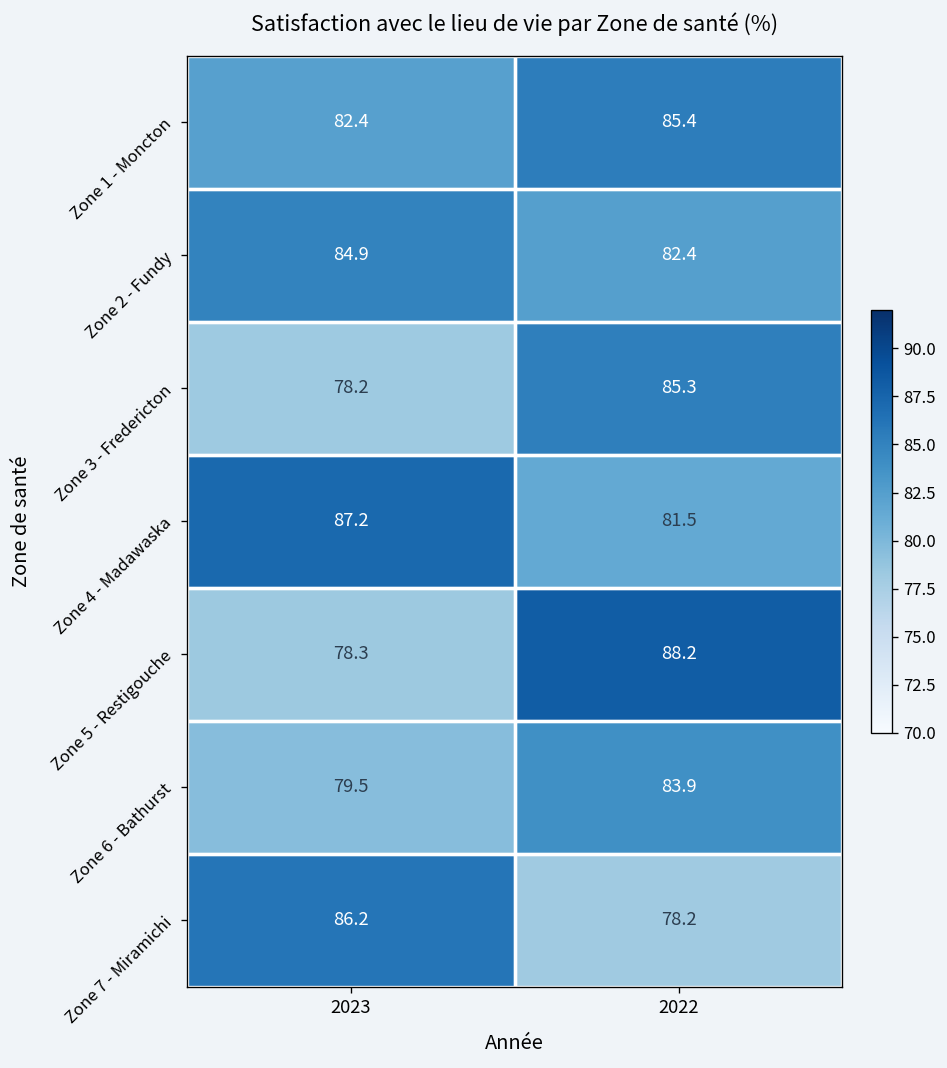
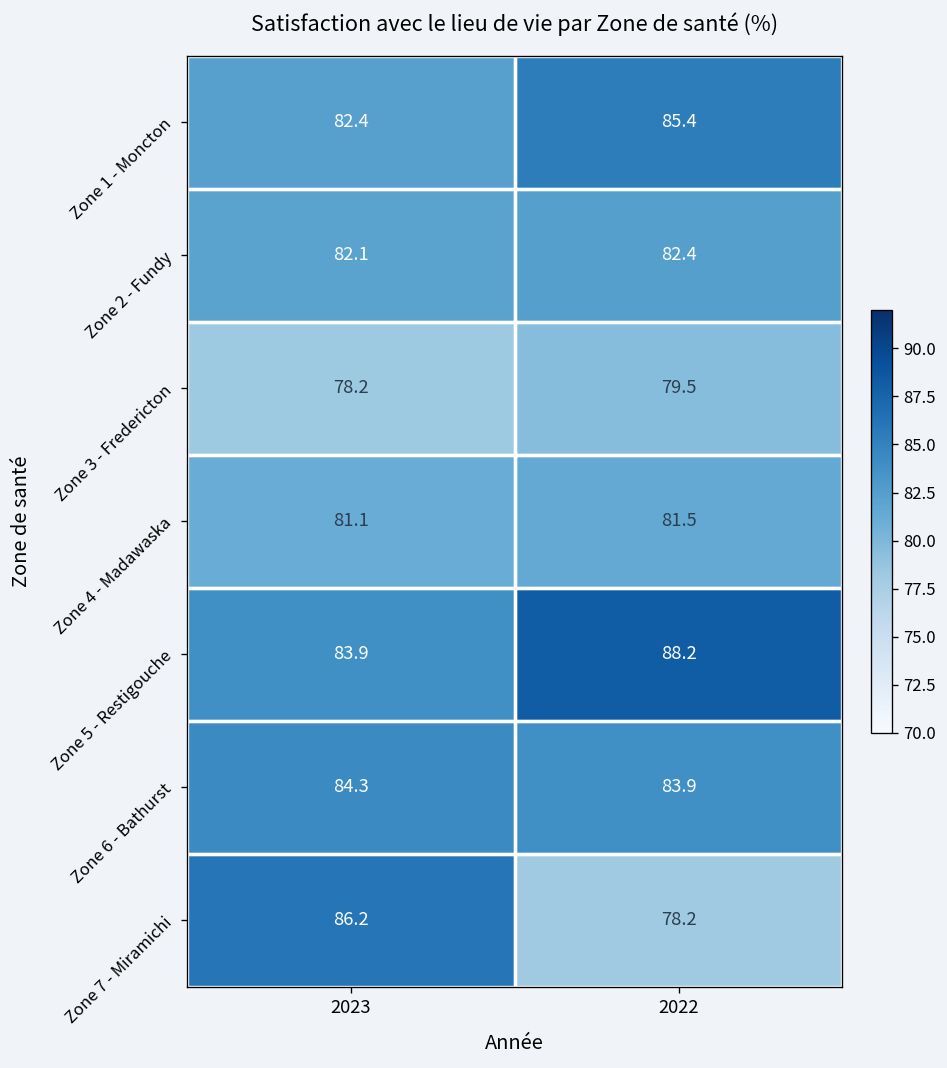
  {
    "Zone 1 - Moncton": {
      "2023": 82.4,
      "2022": 85.4
    },
    "Zone 2 - Fundy": {
-     "2023": 84.9,
+     "2023": 82.1,
      "2022": 82.4
    },
    "Zone 3 - Fredericton": {
      "2023": 78.2,
-     "2022": 85.3
+     "2022": 79.5
    },
    "Zone 4 - Madawaska": {
-     "2023": 87.2,
+     "2023": 81.1,
      "2022": 81.5
    },
    "Zone 5 - Restigouche": {
-     "2023": 78.3,
+     "2023": 83.9,
      "2022": 88.2
    },
    "Zone 6 - Bathurst": {
-     "2023": 79.5,
+     "2023": 84.3,
      "2022": 83.9
    },
    "Zone 7 - Miramichi": {
      "2023": 86.2,
      "2022": 78.2
    }
  }
